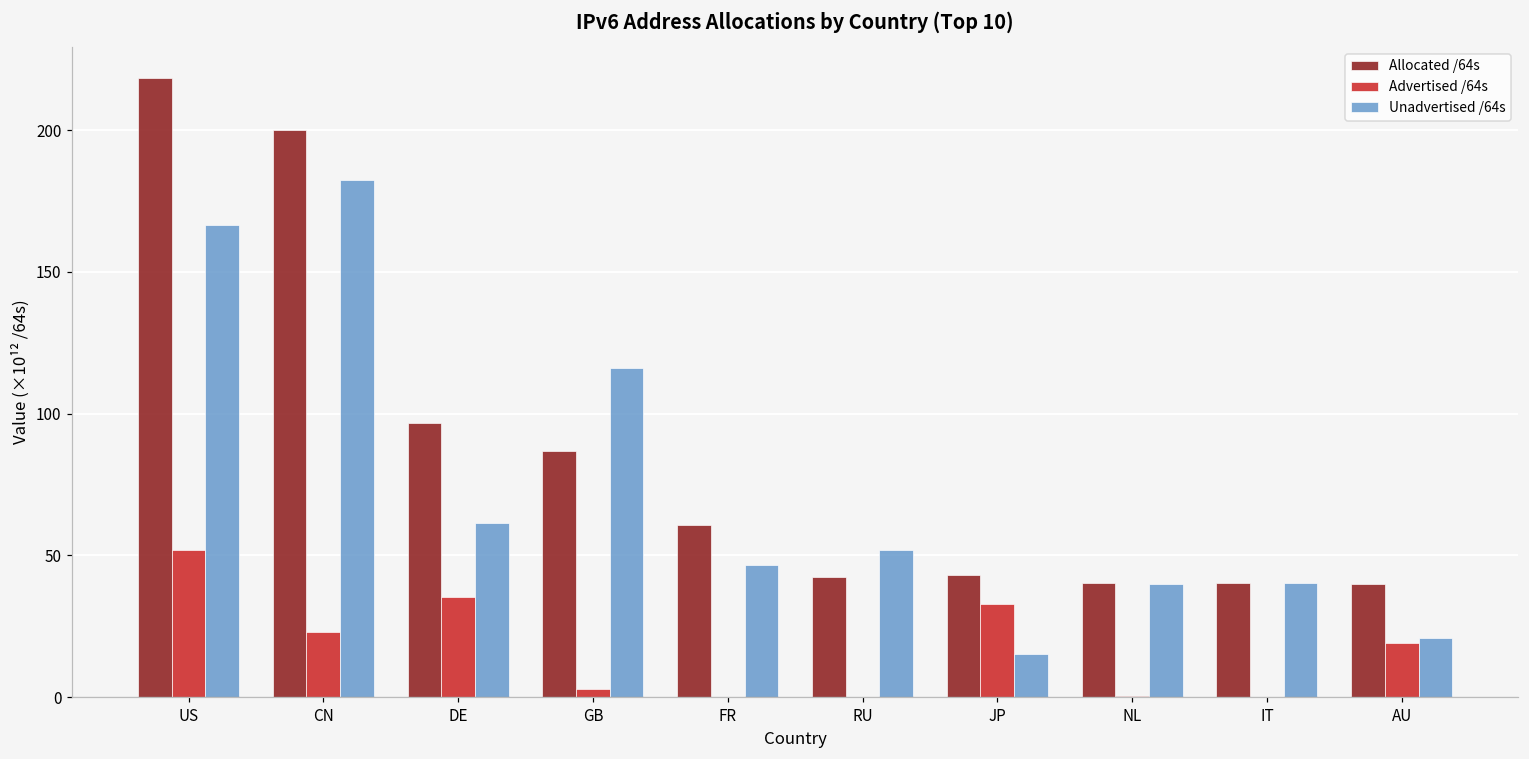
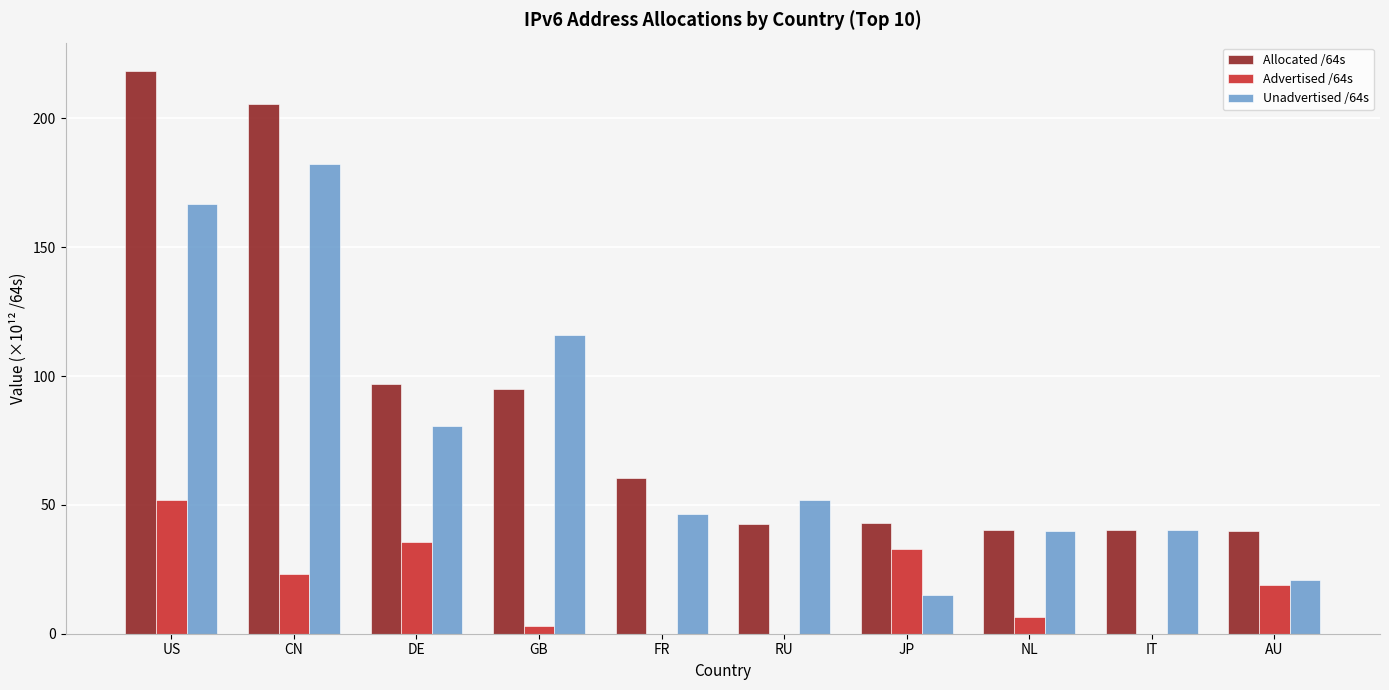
  {
    "Allocated /64s": {
      "US": 218,
-     "CN": 200,
+     "CN": 206,
      "DE": 97,
-     "GB": 87,
+     "GB": 95,
      "FR": 61,
      "RU": 43,
      "JP": 43,
      "NL": 40,
      "IT": 40,
      "AU": 40
    },
    "Advertised /64s": {
      "US": 52,
      "CN": 23,
      "DE": 35,
      "GB": 3,
      "JP": 33,
-     "NL": 0,
+     "NL": 7,
      "AU": 19
    },
    "Unadvertised /64s": {
      "US": 167,
      "CN": 182,
-     "DE": 61,
+     "DE": 81,
      "GB": 116,
      "FR": 46,
      "RU": 52,
      "JP": 15,
      "NL": 40,
      "IT": 40,
      "AU": 21
    }
  }
